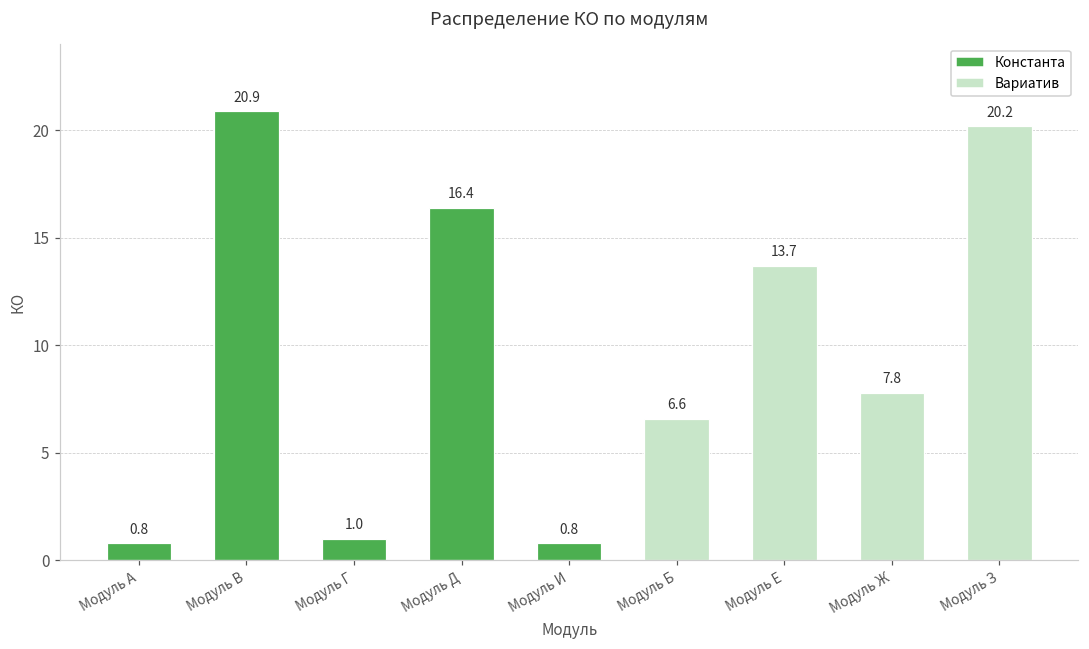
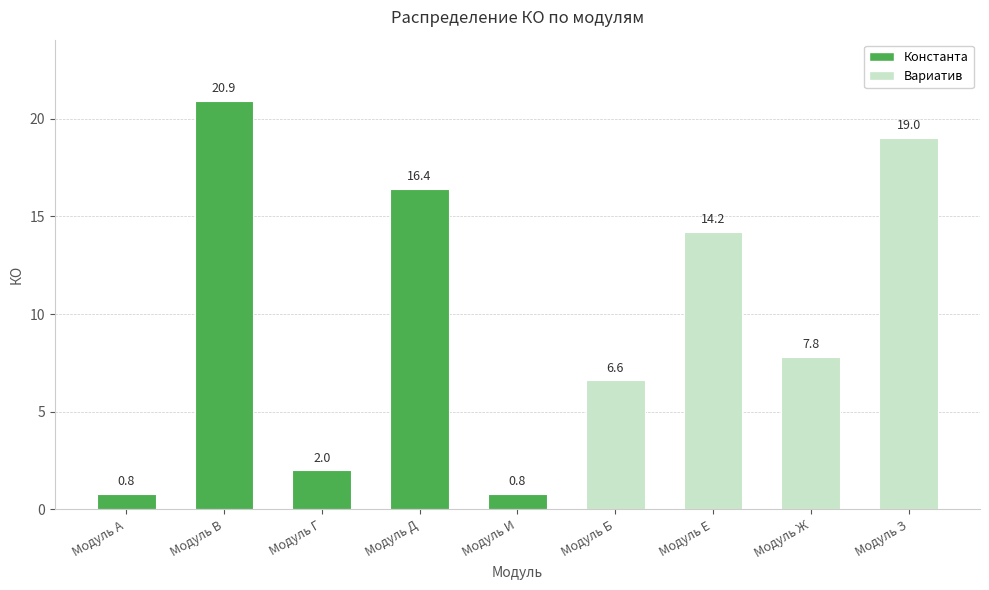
  {
    "Модуль A": 0.8,
    "Модуль В": 20.9,
-   "Модуль Г": 1.0,
+   "Модуль Г": 2.0,
    "Модуль Д": 16.4,
    "Модуль И": 0.8,
    "Модуль Б": 6.6,
-   "Модуль Е": 13.7,
+   "Модуль Е": 14.2,
    "Модуль Ж": 7.8,
-   "Модуль З": 20.2
+   "Модуль З": 19.0
  }
